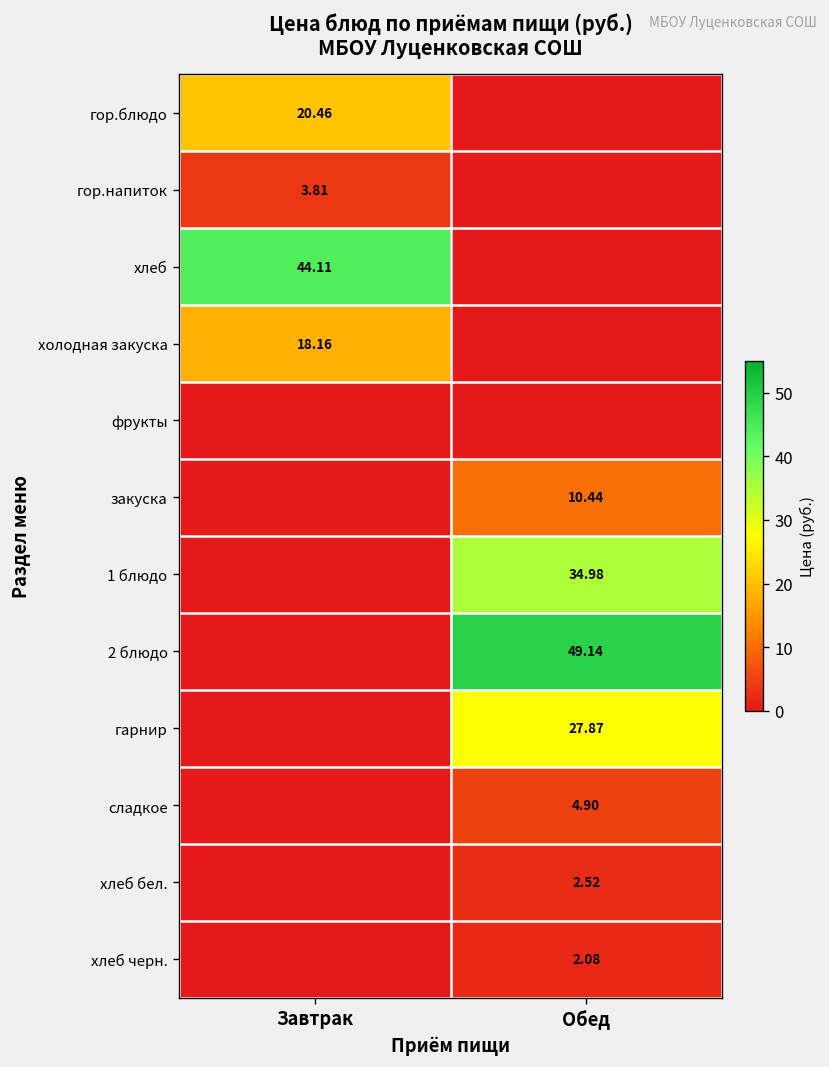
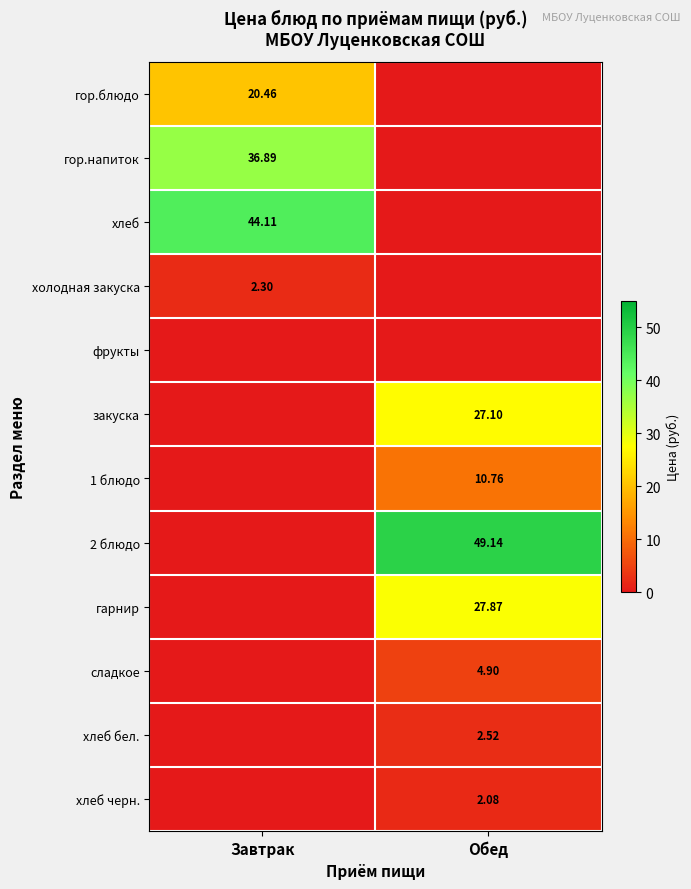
  {
    "гор.блюдо": {
      "Завтрак": 20.46
    },
    "гор.напиток": {
-     "Завтрак": 3.81
+     "Завтрак": 36.89
    },
    "хлеб": {
      "Завтрак": 44.11
    },
    "холодная закуска": {
-     "Завтрак": 18.16
+     "Завтрак": 2.30
    },
    "закуска": {
-     "Обед": 10.44
+     "Обед": 27.10
    },
    "1 блюдо": {
-     "Обед": 34.98
+     "Обед": 10.76
    },
    "2 блюдо": {
      "Обед": 49.14
    },
    "гарнир": {
      "Обед": 27.87
    },
    "сладкое": {
      "Обед": 4.90
    },
    "хлеб бел.": {
      "Обед": 2.52
    },
    "хлеб черн.": {
      "Обед": 2.08
    }
  }
